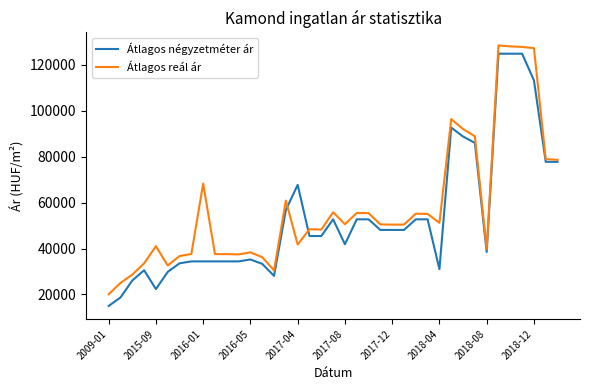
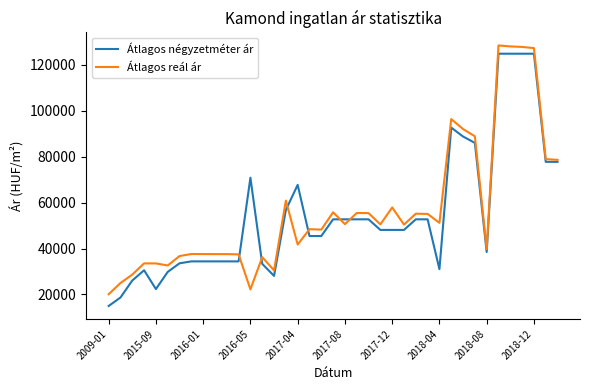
  {
    "Átlagos négyzetméter ár": {
      "2009-01": 15000,
      "2015-09": 22000,
      "2016-01": 34000,
-     "2016-05": 35000,
+     "2016-05": 71000,
      "2017-04": 68000,
-     "2017-08": 42000,
+     "2017-08": 53000,
      "2017-12": 48000,
      "2018-04": 31000,
      "2018-08": 38000,
-     "2018-12": 113000
+     "2018-12": 125000
    },
    "Átlagos reál ár": {
      "2009-01": 20000,
-     "2015-09": 41000,
-     "2016-01": 68000,
-     "2016-05": 38000,
+     "2015-09": 34000,
+     "2016-01": 38000,
+     "2016-05": 22000,
      "2017-04": 42000,
      "2017-08": 51000,
-     "2017-12": 50000,
+     "2017-12": 58000,
      "2018-04": 51000,
      "2018-08": 40000,
      "2018-12": 127000
    }
  }
